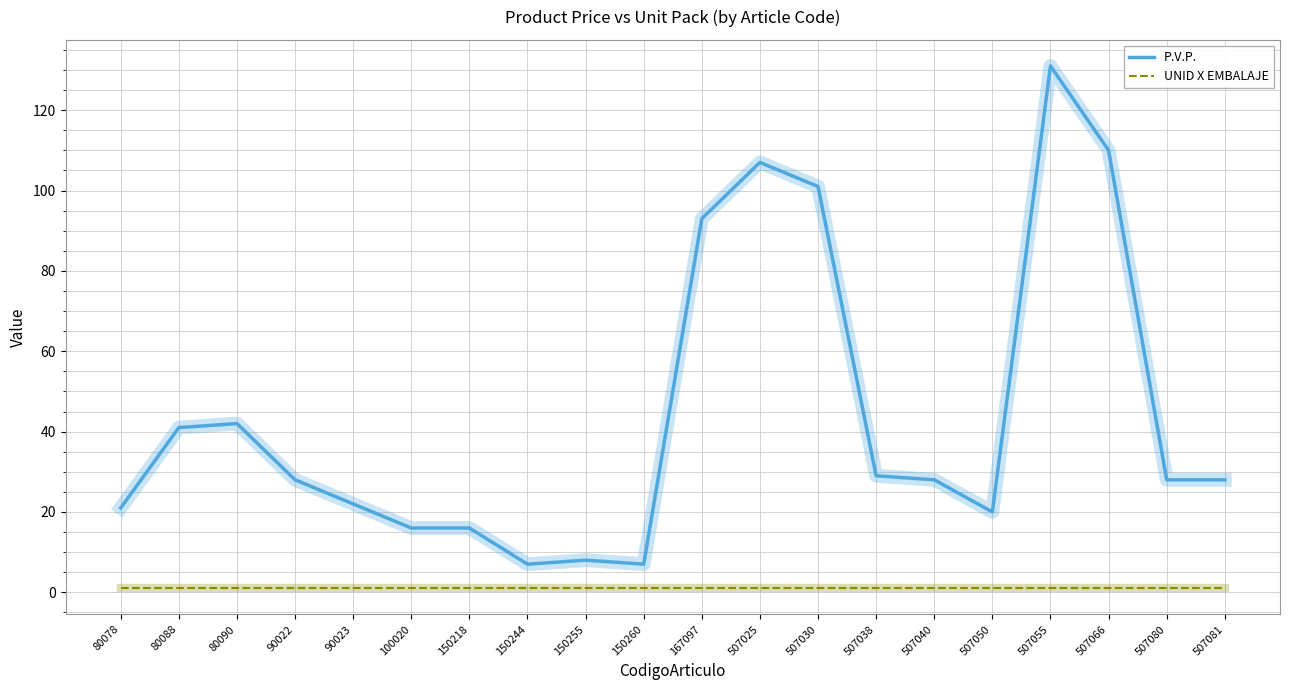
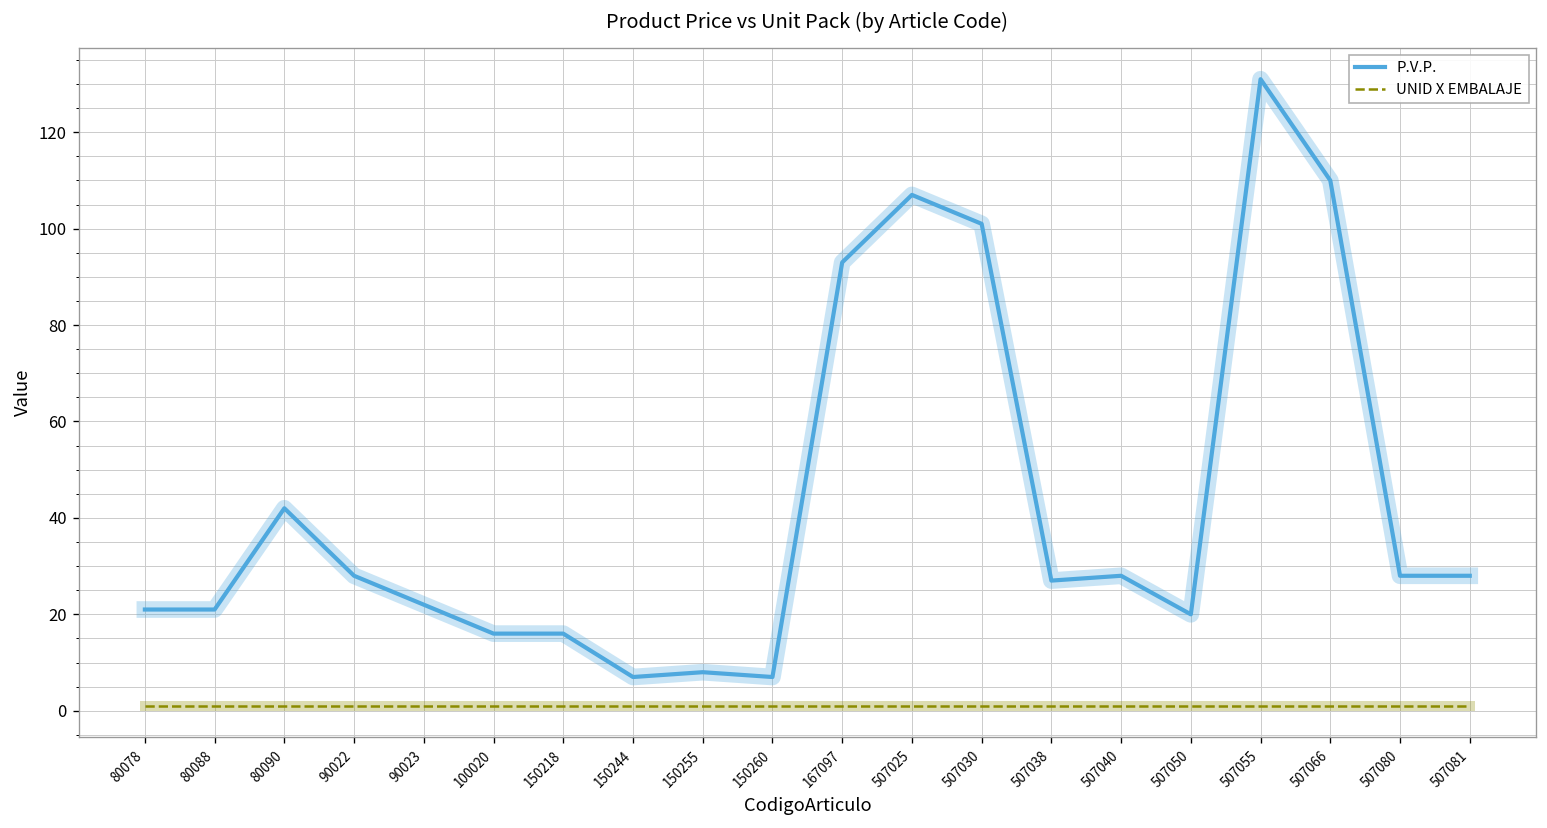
  {
    "P.V.P.": {
      "80078": 21,
-     "80088": 41,
+     "80088": 21,
      "80090": 42,
      "90022": 28,
      "90023": 22,
      "100020": 16,
      "150218": 16,
      "150244": 7,
      "150255": 8,
      "150260": 7,
      "167097": 93,
      "507025": 107,
      "507030": 101,
-     "507038": 29,
+     "507038": 27,
      "507040": 28,
      "507050": 20,
      "507055": 131,
      "507066": 110,
      "507080": 28,
      "507081": 28
    },
    "UNID X EMBALAJE": {
      "80078": 1,
      "80088": 1,
      "80090": 1,
      "90022": 1,
      "90023": 1,
      "100020": 1,
      "150218": 1,
      "150244": 1,
      "150255": 1,
      "150260": 1,
      "167097": 1,
      "507025": 1,
      "507030": 1,
      "507038": 1,
      "507040": 1,
      "507050": 1,
      "507055": 1,
      "507066": 1,
      "507080": 1,
      "507081": 1
    }
  }
